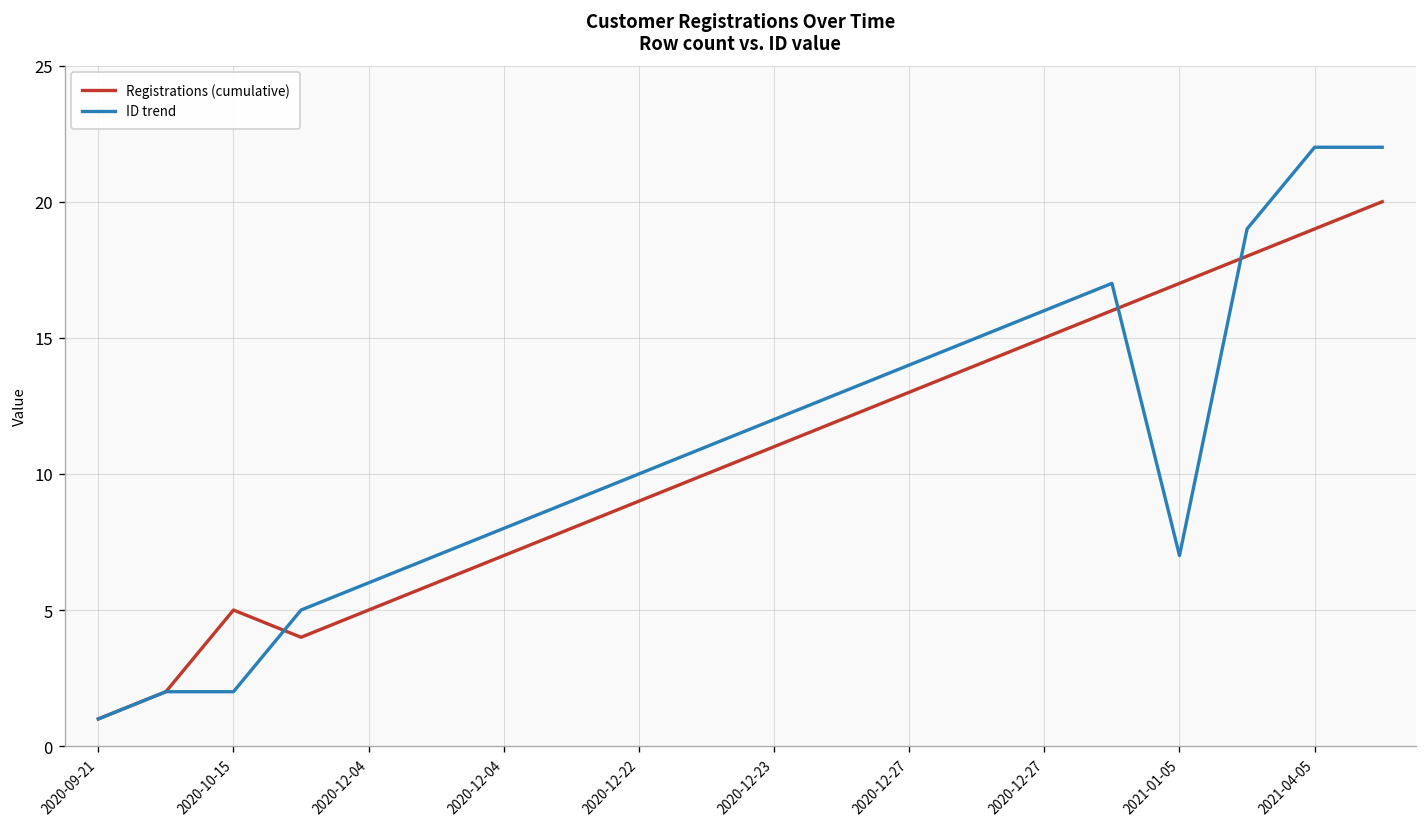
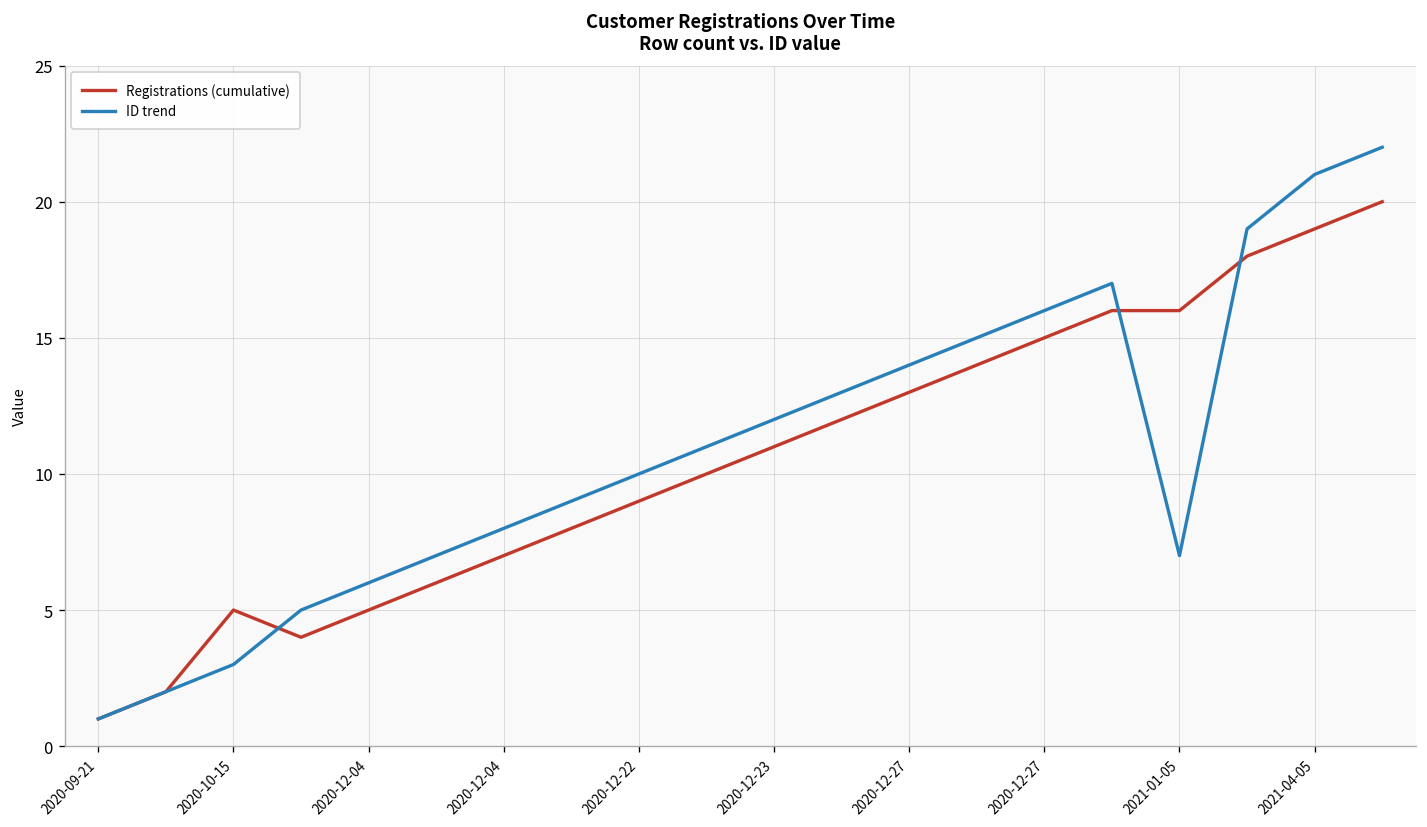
  {
    "Registrations (cumulative)": {
      "2020-10-15": 5,
-     "2021-01-05": 17,
+     "2021-01-05": 16,
      "2021-04-05": 19
    },
    "ID trend": {
-     "2020-10-15": 2,
+     "2020-10-15": 3,
      "2021-01-05": 7,
-     "2021-04-05": 22
+     "2021-04-05": 21
    }
  }
